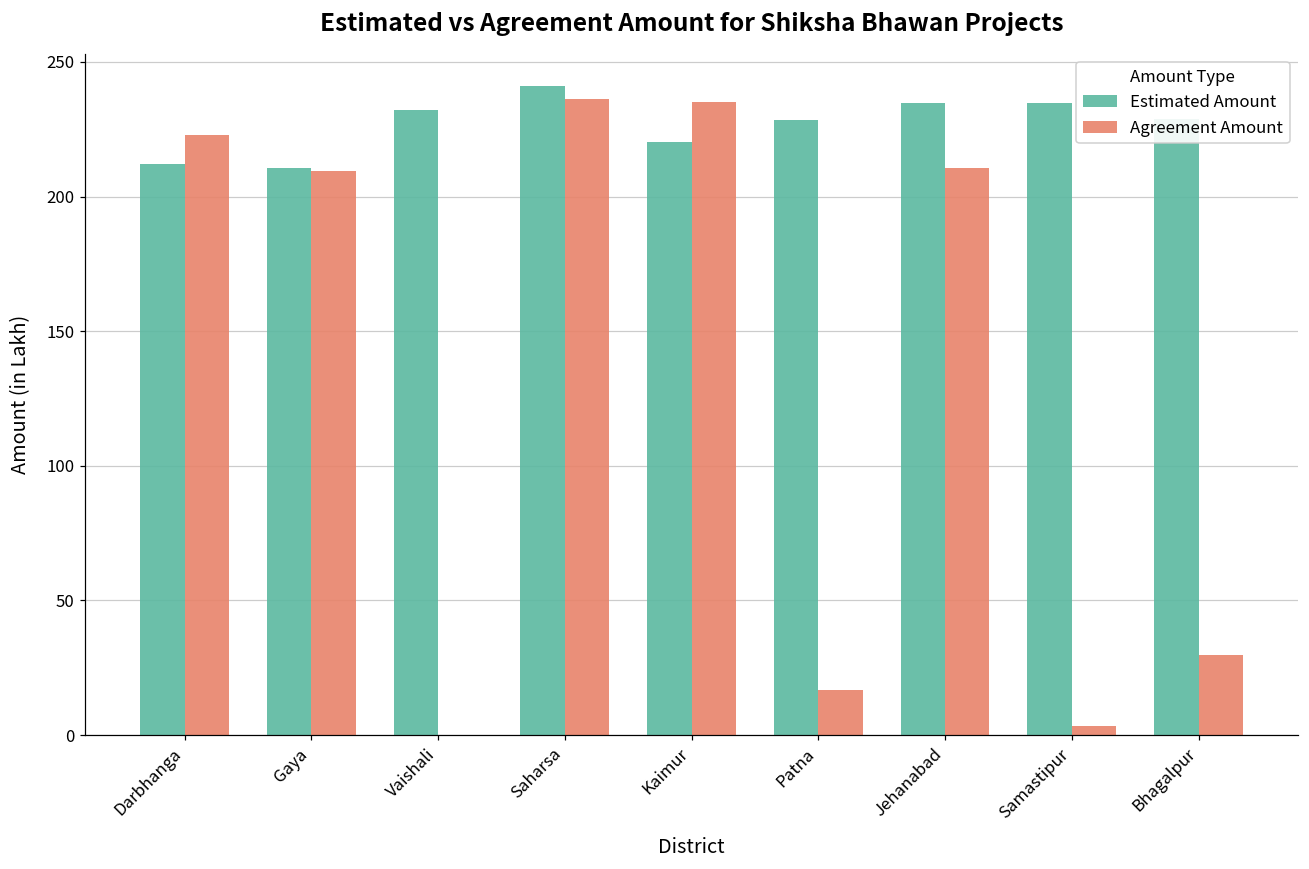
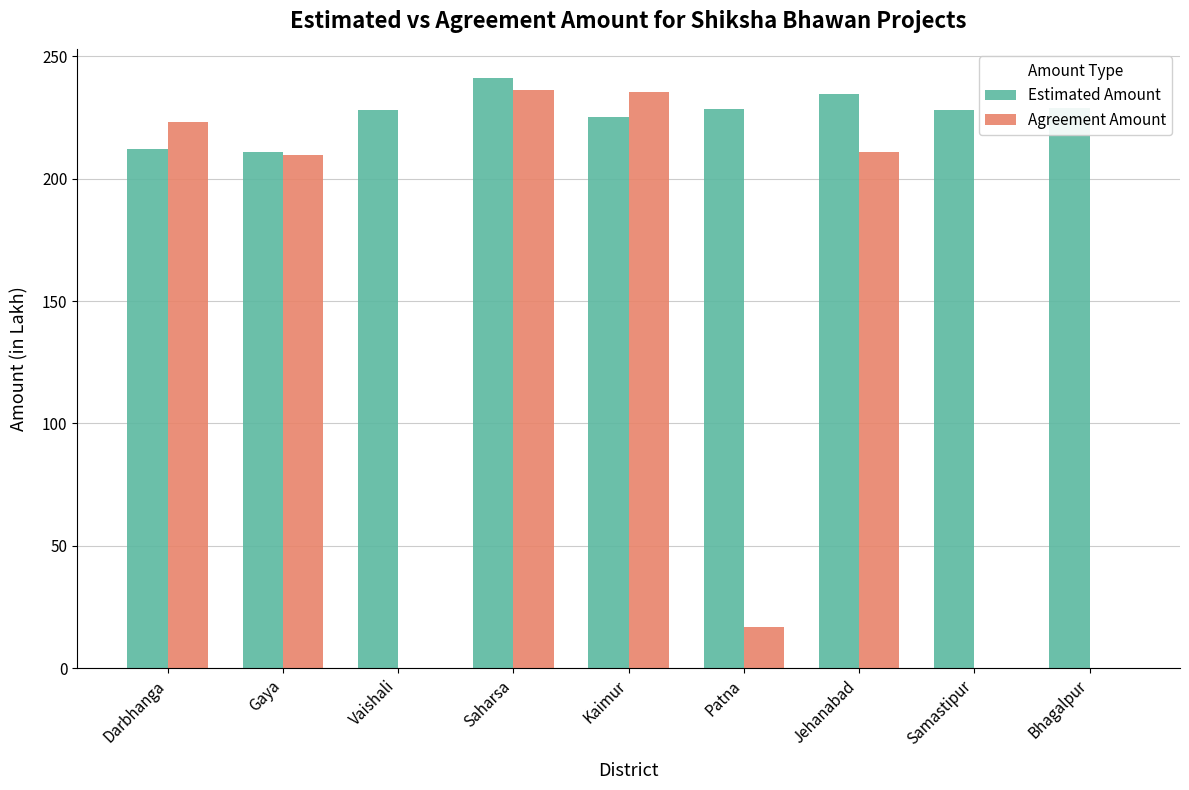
  {
    "Estimated Amount": {
      "Darbhanga": 212,
      "Gaya": 211,
-     "Vaishali": 232,
+     "Vaishali": 228,
      "Saharsa": 241,
-     "Kaimur": 220,
+     "Kaimur": 225,
      "Patna": 229,
      "Jehanabad": 235,
-     "Samastipur": 235
+     "Samastipur": 228
    },
    "Agreement Amount": {
      "Darbhanga": 223,
      "Gaya": 210,
      "Vaishali": 0,
      "Saharsa": 236,
      "Kaimur": 235,
      "Patna": 17,
      "Jehanabad": 211,
-     "Samastipur": 3,
-     "Bhagalpur": 30
+     "Samastipur": 0,
+     "Bhagalpur": 0
    }
  }
